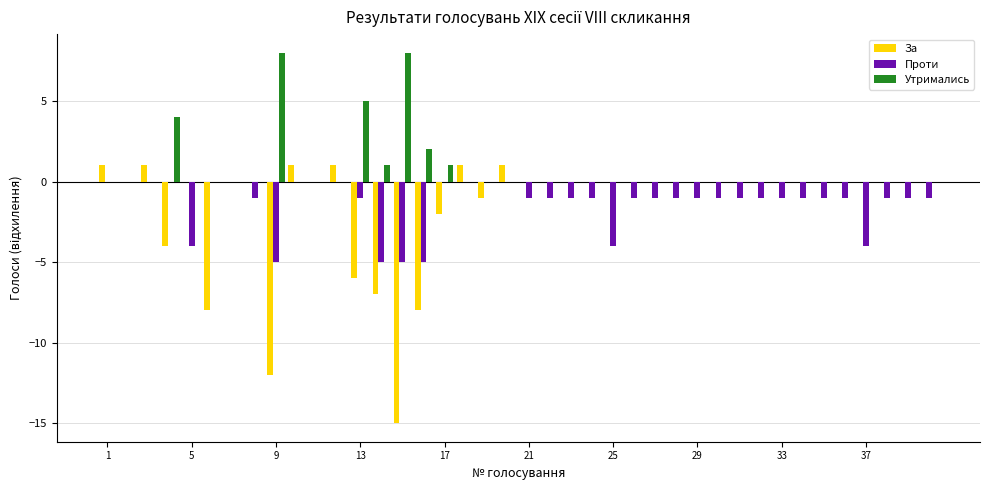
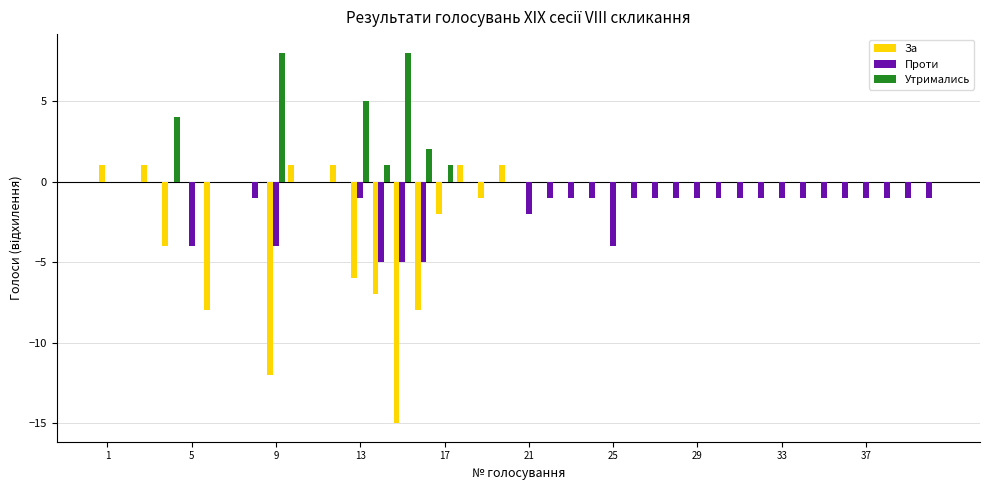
  {
    "Проти": {
      "1": 0.0,
      "5": -4.0,
-     "9": -5.0,
+     "9": -4.0,
      "13": -1.0,
      "17": 0.0,
-     "21": -1.0,
+     "21": -2.0,
      "25": -4.0,
      "29": -1.0,
      "33": -1.0,
-     "37": -4.0
+     "37": -1.0
    }
  }
